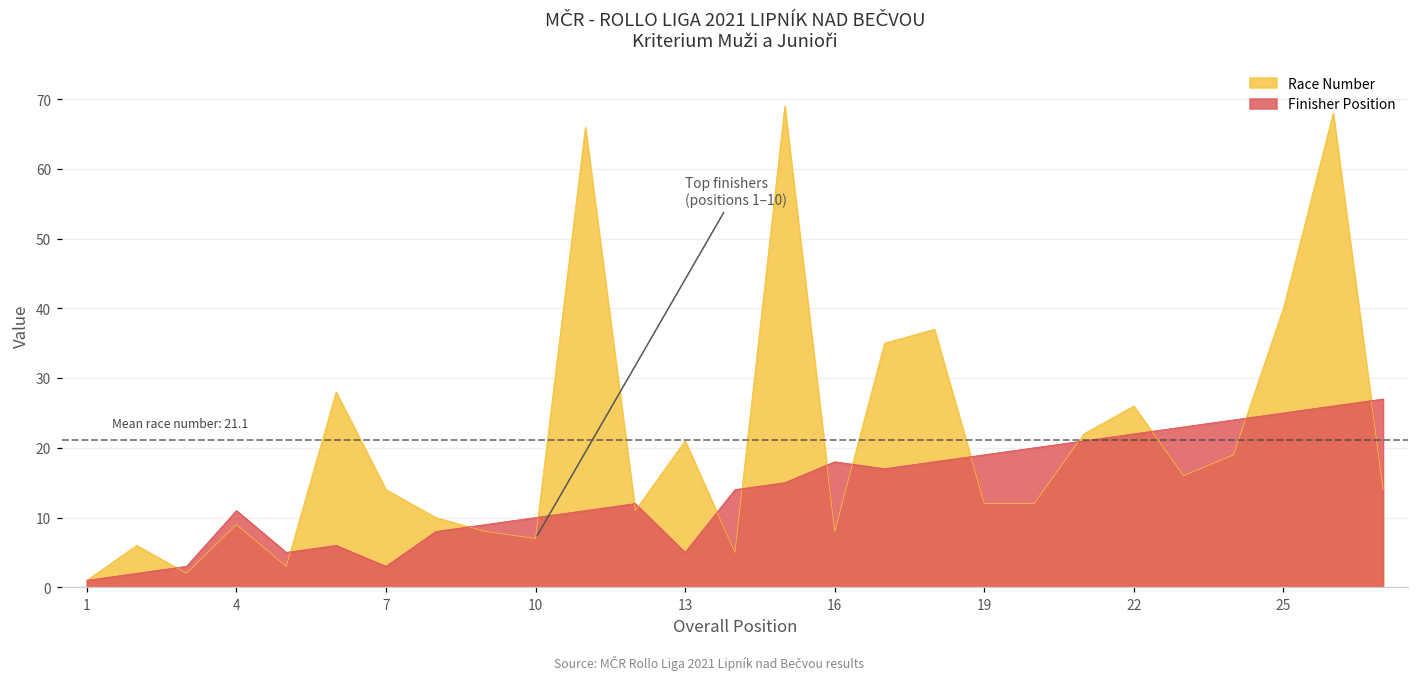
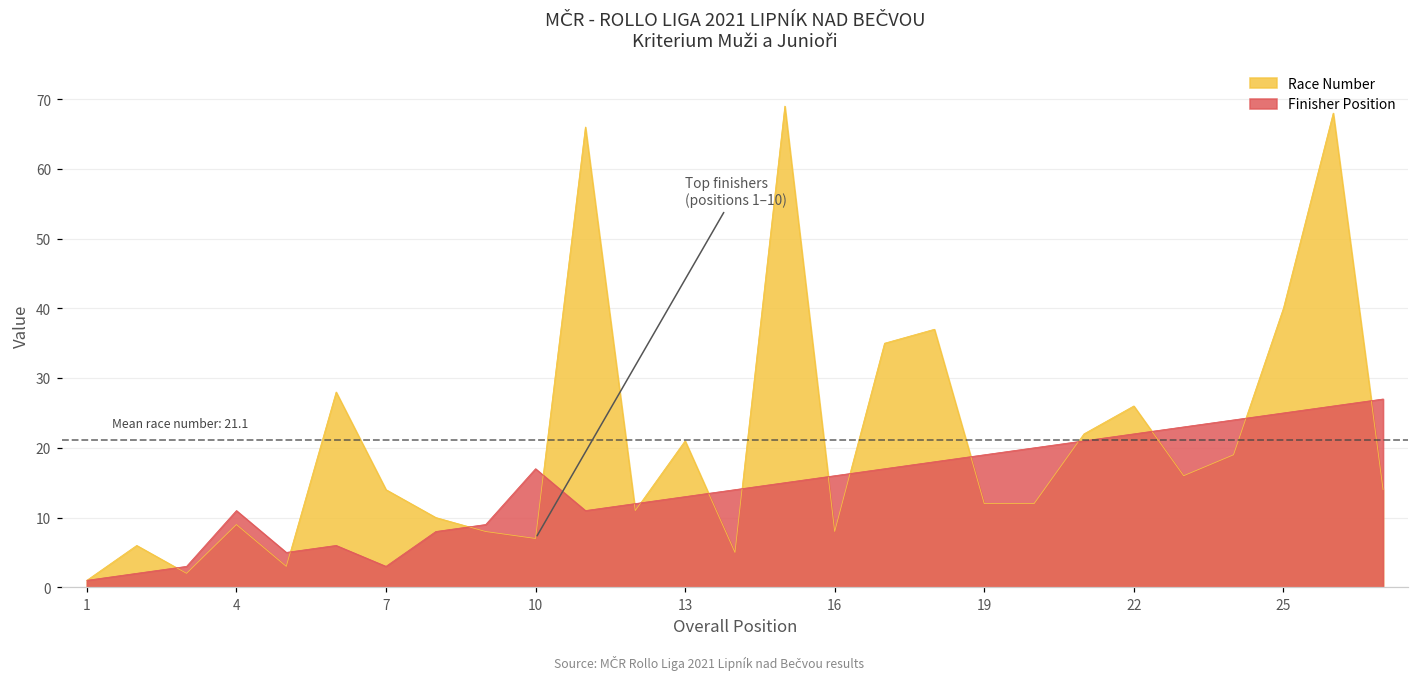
  {
    "Race Number": {
      "4": 9,
      "7": 14,
      "10": 7,
      "16": 8,
      "19": 12,
      "22": 26,
      "25": 40
    },
    "Finisher Position": {
      "4": 11,
      "7": 3,
-     "10": 10,
-     "13": 5,
-     "16": 18,
+     "10": 17,
+     "13": 13,
+     "16": 16,
      "19": 19,
      "22": 22,
      "25": 25
    }
  }
